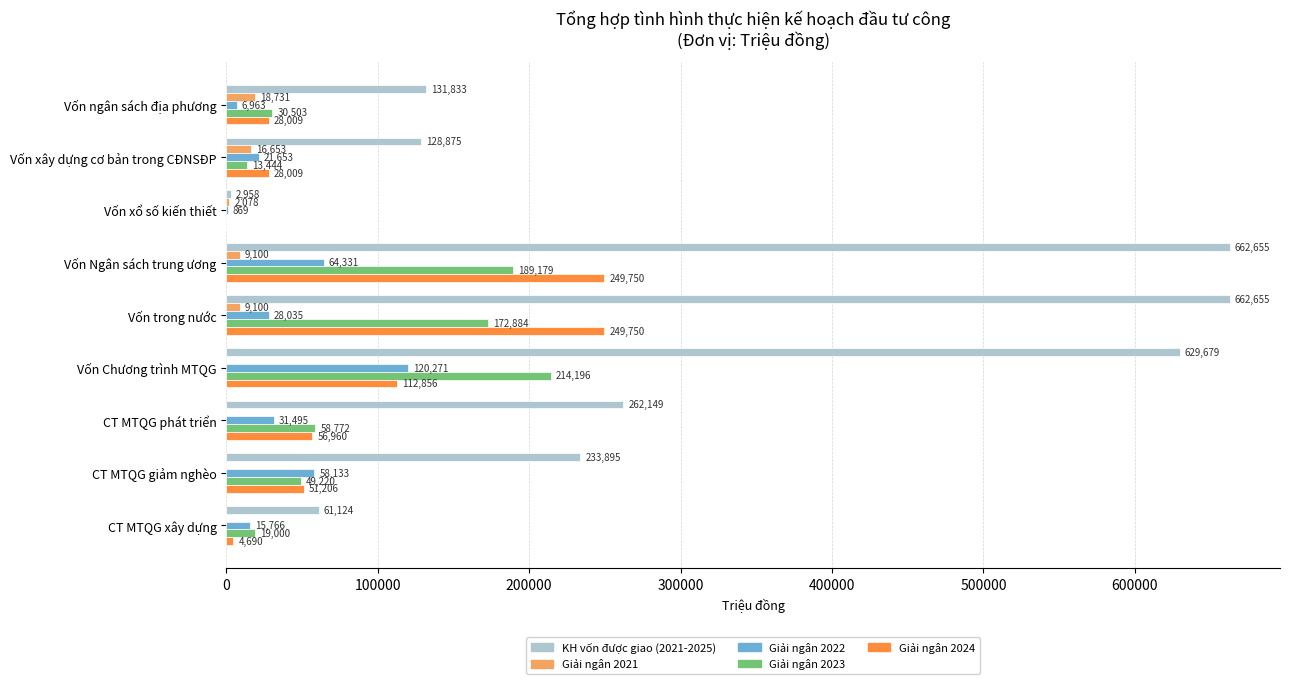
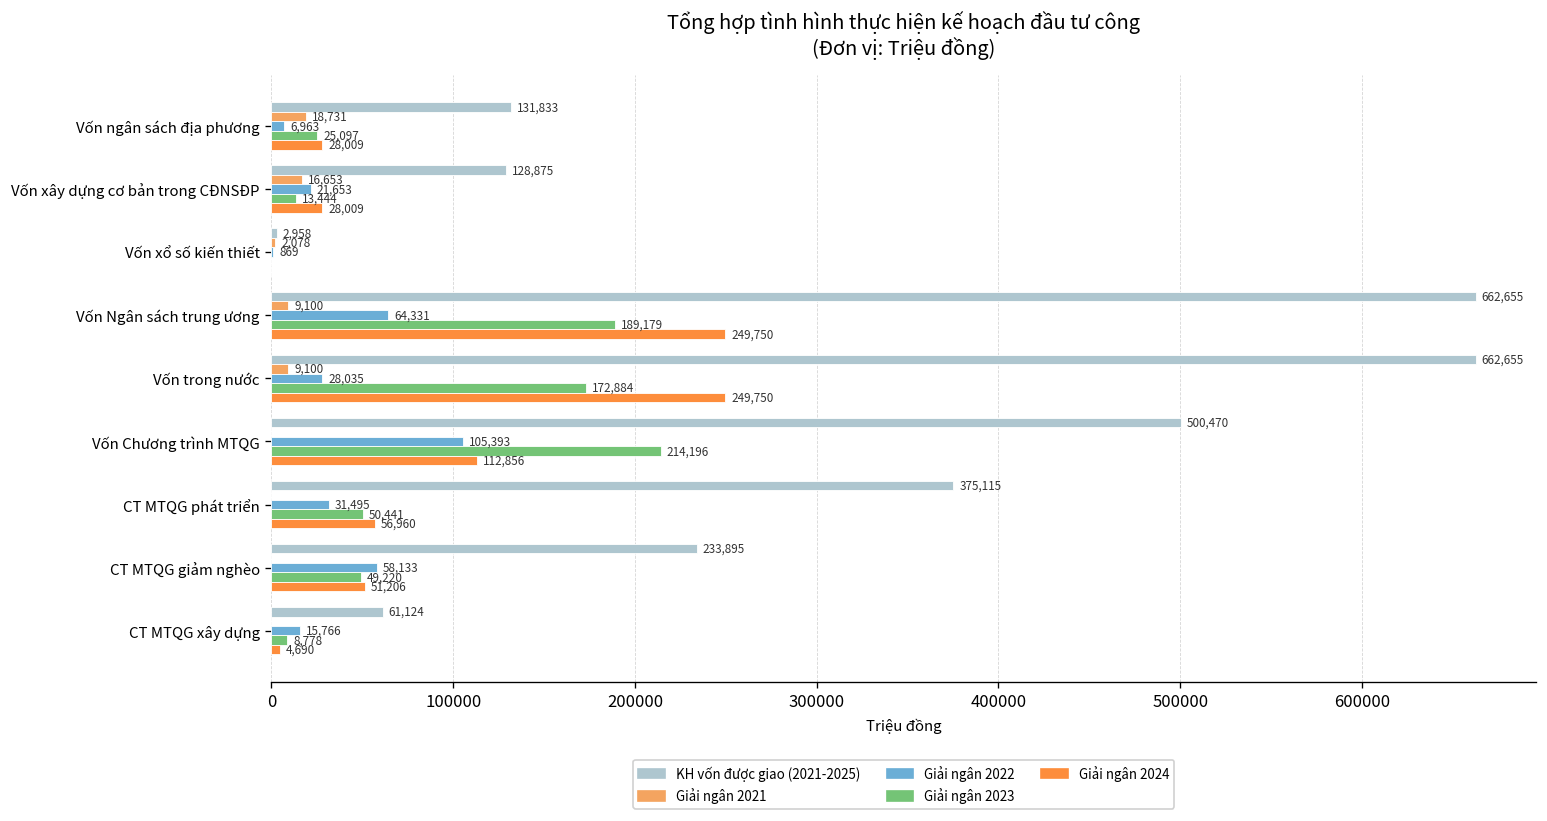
  {
    "KH vốn được giao (2021-2025)": {
      "Vốn ngân sách địa phương": "131,833",
      "Vốn xây dựng cơ bản trong CĐNSĐP": "128,875",
      "Vốn Ngân sách trung ương": "662,655",
      "Vốn trong nước": "662,655",
-     "Vốn Chương trình MTQG": "629,679",
-     "CT MTQG phát triển": "262,149",
+     "Vốn Chương trình MTQG": "500,470",
+     "CT MTQG phát triển": "375,115",
      "CT MTQG giảm nghèo": "233,895",
      "CT MTQG xây dựng": "61,124"
    },
    "Giải ngân 2022": {
      "Vốn ngân sách địa phương": "6,963",
      "Vốn Ngân sách trung ương": "64,331",
      "Vốn trong nước": "28,035",
-     "Vốn Chương trình MTQG": "120,271",
+     "Vốn Chương trình MTQG": "105,393",
      "CT MTQG phát triển": "31,495",
      "CT MTQG giảm nghèo": "58,133"
    },
    "Giải ngân 2023": {
-     "Vốn ngân sách địa phương": "30,503",
+     "Vốn ngân sách địa phương": "25,097",
      "Vốn xây dựng cơ bản trong CĐNSĐP": "13,444",
      "Vốn Ngân sách trung ương": "189,179",
      "Vốn trong nước": "172,884",
      "Vốn Chương trình MTQG": "214,196",
-     "CT MTQG phát triển": "58,772",
-     "CT MTQG xây dựng": "19,000"
+     "CT MTQG phát triển": "50,441",
+     "CT MTQG xây dựng": "8,778"
    }
  }
